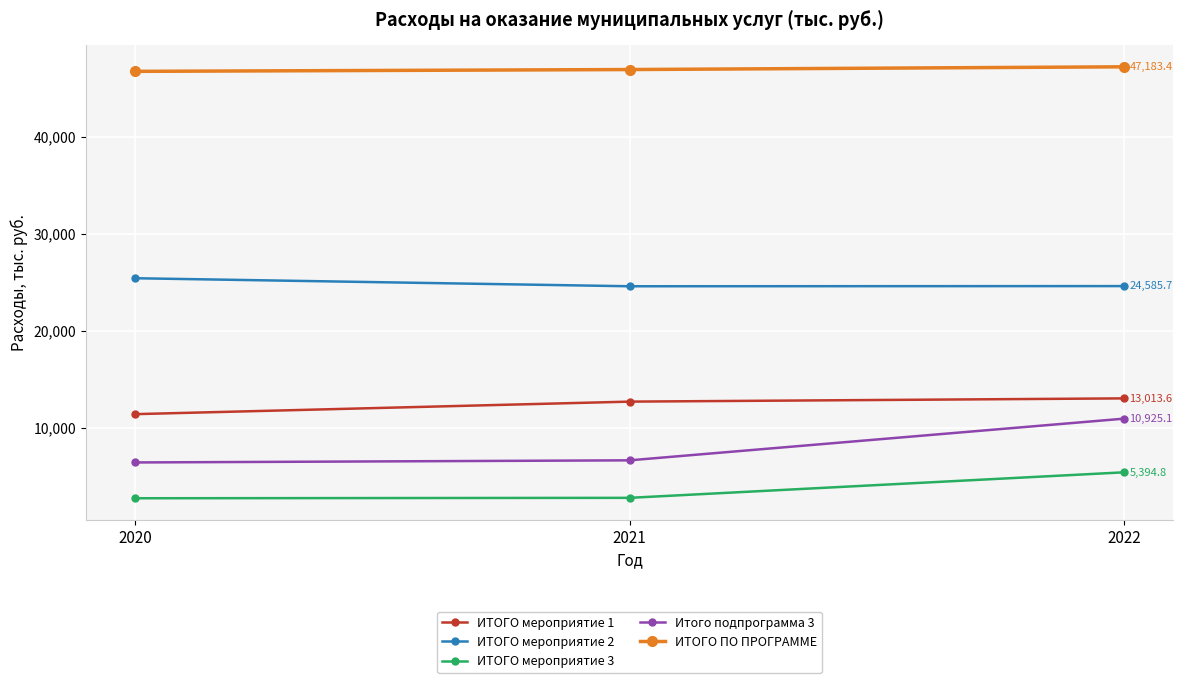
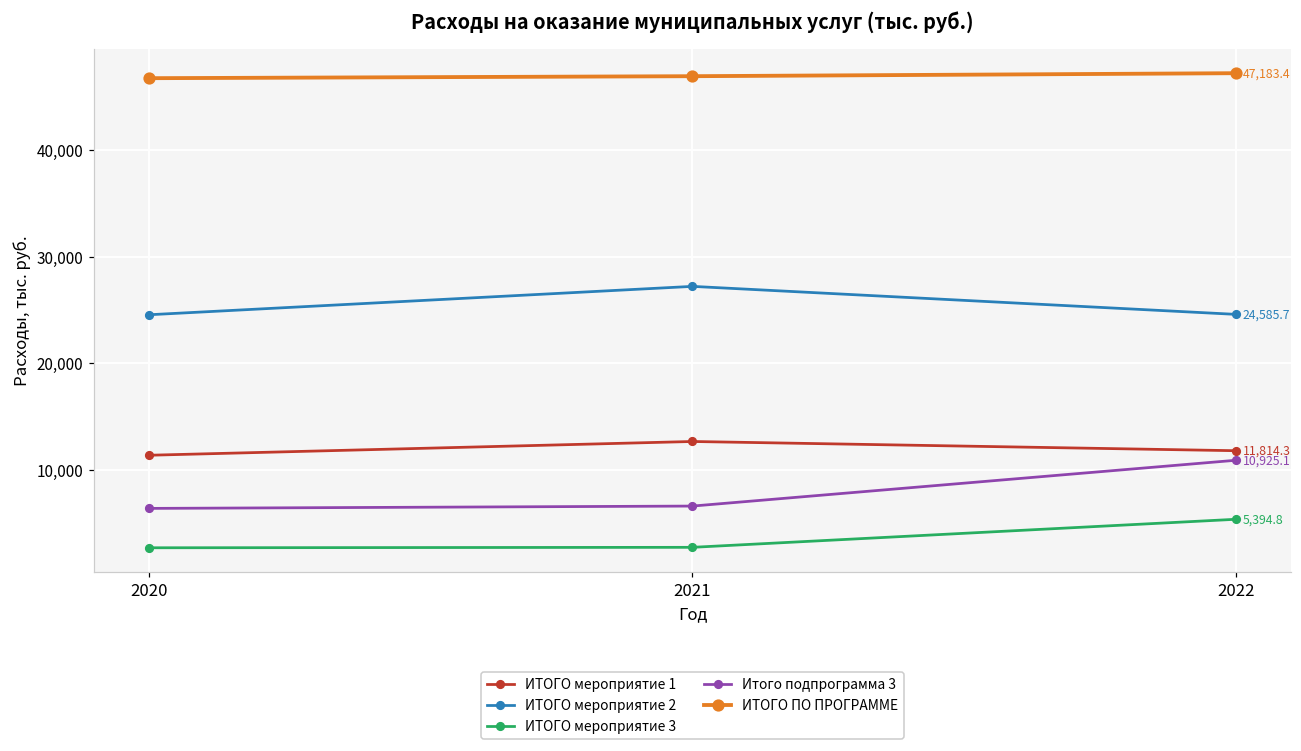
  {
    "ИТОГО мероприятие 1": {
-     "2022": "13,013.6"
+     "2022": "11,814.3"
    },
    "ИТОГО мероприятие 2": {
-     "2020": "25,400",
-     "2021": "25,000"
+     "2020": "24,600",
+     "2021": "27,000"
    },
    "ИТОГО мероприятие 3": {
      "2022": "5,394.8"
    },
    "Итого подпрограмма 3": {
      "2022": "10,925.1"
    },
    "ИТОГО ПО ПРОГРАММЕ": {
      "2022": "47,183.4"
    }
  }
